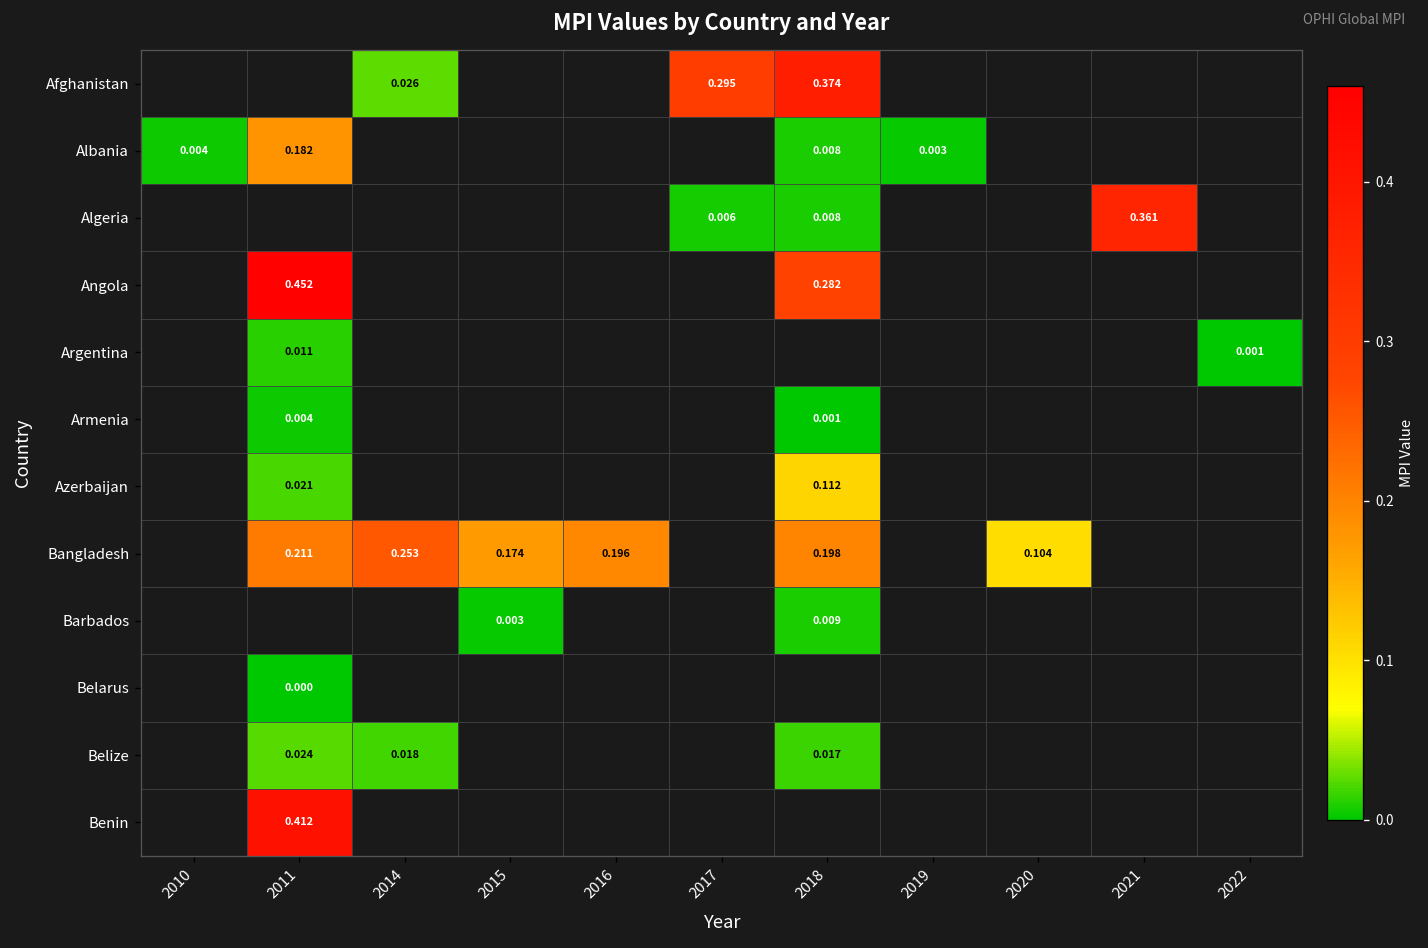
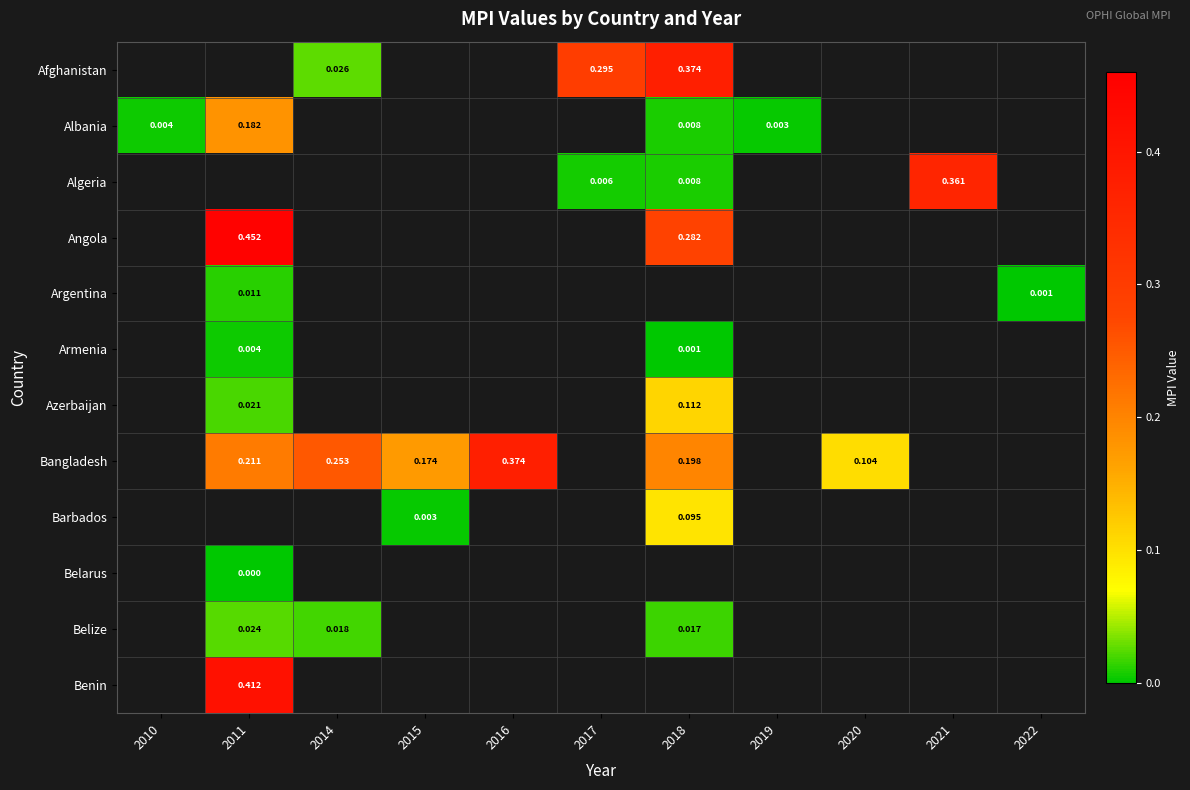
  {
    "Afghanistan": {
      "2014": 0.026,
      "2017": 0.295,
      "2018": 0.374
    },
    "Albania": {
      "2010": 0.004,
      "2011": 0.182,
      "2018": 0.008,
      "2019": 0.003
    },
    "Algeria": {
      "2017": 0.006,
      "2018": 0.008,
      "2021": 0.361
    },
    "Angola": {
      "2011": 0.452,
      "2018": 0.282
    },
    "Argentina": {
      "2011": 0.011,
      "2022": 0.001
    },
    "Armenia": {
      "2011": 0.004,
      "2018": 0.001
    },
    "Azerbaijan": {
      "2011": 0.021,
      "2018": 0.112
    },
    "Bangladesh": {
      "2011": 0.211,
      "2014": 0.253,
      "2015": 0.174,
-     "2016": 0.196,
+     "2016": 0.374,
      "2018": 0.198,
      "2020": 0.104
    },
    "Barbados": {
      "2015": 0.003,
-     "2018": 0.009
+     "2018": 0.095
    },
    "Belarus": {
      "2011": 0.000
    },
    "Belize": {
      "2011": 0.024,
      "2014": 0.018,
      "2018": 0.017
    },
    "Benin": {
      "2011": 0.412
    }
  }
